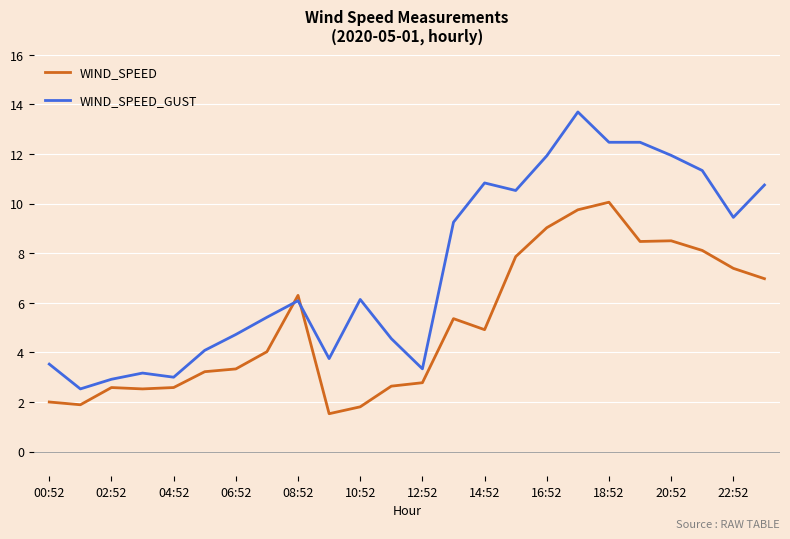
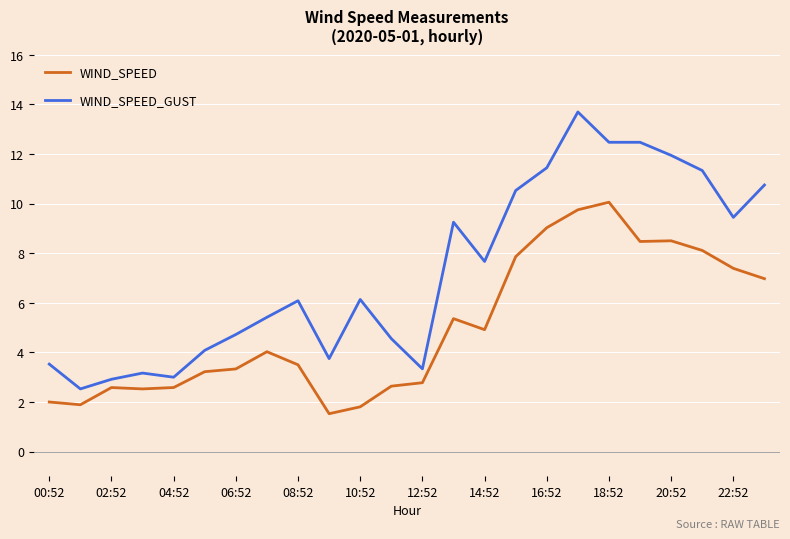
  {
    "WIND_SPEED": {
      "00:52": 2.0,
      "02:52": 2.6,
      "04:52": 2.6,
      "06:52": 3.3,
-     "08:52": 6.3,
+     "08:52": 3.5,
      "10:52": 1.8,
      "12:52": 2.8,
      "14:52": 4.9,
      "16:52": 9.0,
      "18:52": 10.1,
      "20:52": 8.5,
      "22:52": 7.4
    },
    "WIND_SPEED_GUST": {
      "00:52": 3.5,
      "02:52": 2.9,
      "04:52": 3.0,
      "06:52": 4.7,
      "08:52": 6.1,
      "10:52": 6.1,
      "12:52": 3.3,
-     "14:52": 10.8,
-     "16:52": 11.9,
+     "14:52": 7.7,
+     "16:52": 11.4,
      "18:52": 12.5,
      "20:52": 11.9,
      "22:52": 9.4
    }
  }
